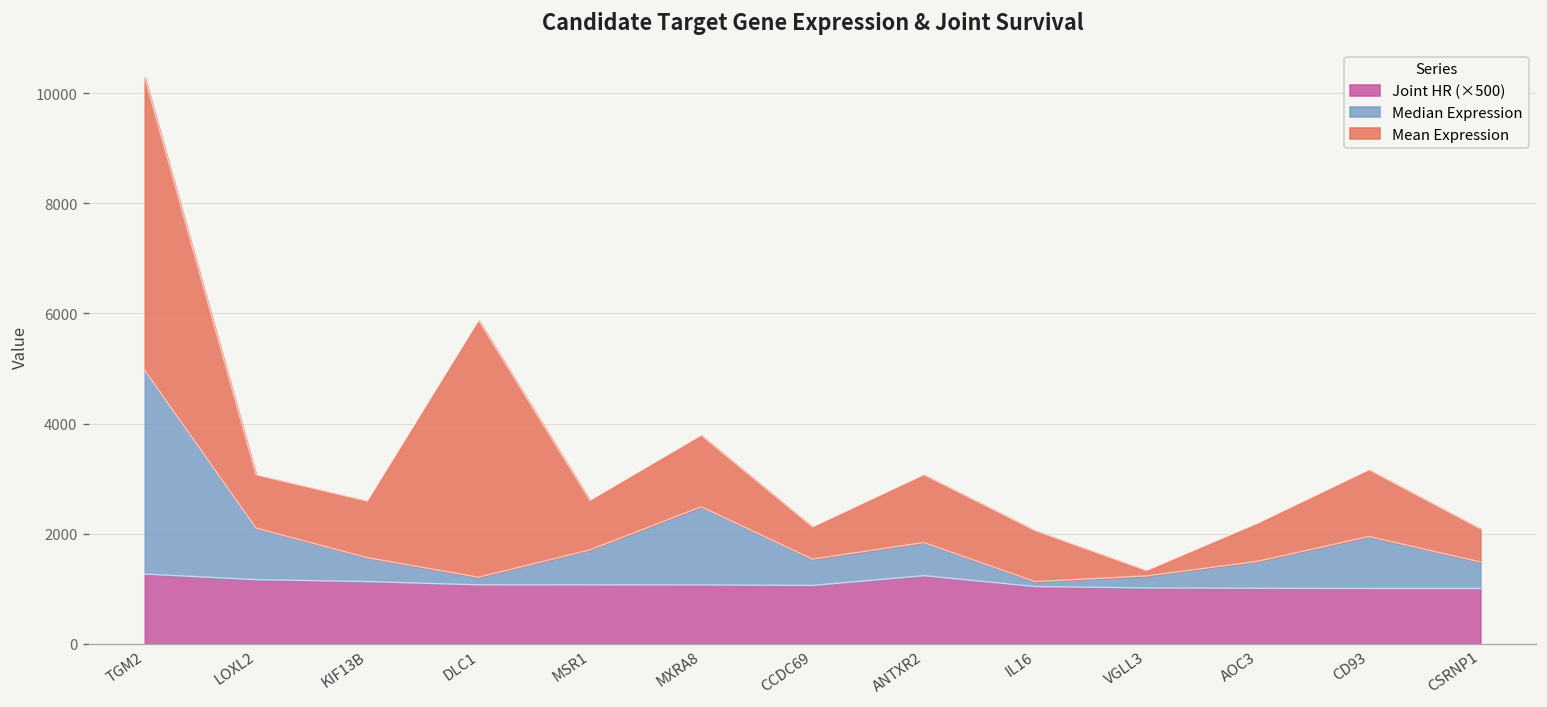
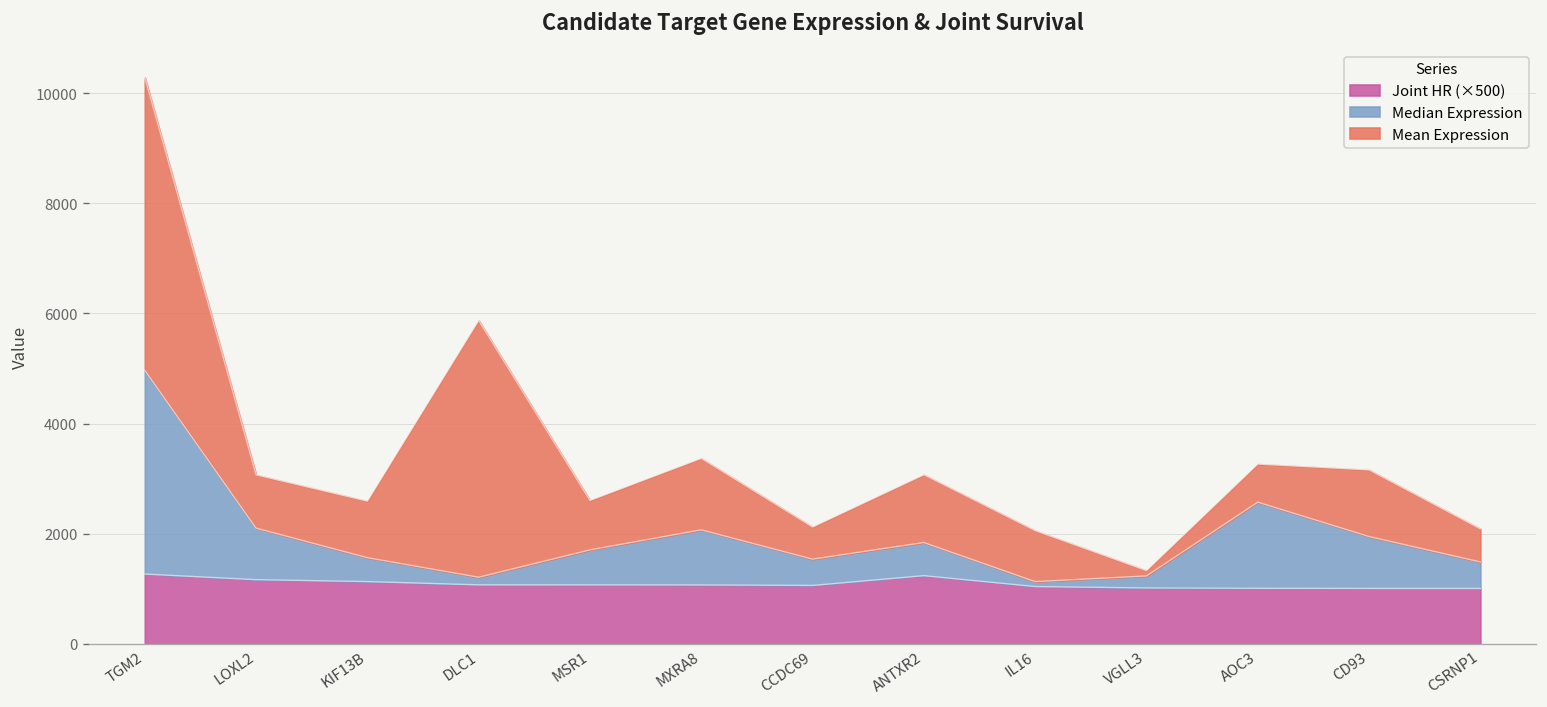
  {
    "Joint HR (×500)": {
      "TGM2": 1300,
      "LOXL2": 1200,
      "KIF13B": 1100,
      "DLC1": 1100,
      "MSR1": 1100,
      "MXRA8": 1100,
      "CCDC69": 1100,
      "ANTXR2": 1200,
      "IL16": 1000,
      "VGLL3": 1000,
      "AOC3": 1000,
      "CD93": 1000,
      "CSRNP1": 1000
    },
    "Median Expression": {
      "TGM2": 3700,
      "LOXL2": 900,
      "KIF13B": 400,
      "DLC1": 100,
      "MSR1": 600,
-     "MXRA8": 1400,
+     "MXRA8": 1000,
      "CCDC69": 500,
      "ANTXR2": 600,
      "IL16": 100,
      "VGLL3": 200,
-     "AOC3": 500,
+     "AOC3": 1600,
      "CD93": 900,
      "CSRNP1": 500
    },
    "Mean Expression": {
      "TGM2": 5300,
      "LOXL2": 1000,
      "KIF13B": 1000,
      "DLC1": 4700,
      "MSR1": 900,
      "MXRA8": 1300,
      "CCDC69": 600,
      "ANTXR2": 1200,
      "IL16": 900,
      "VGLL3": 100,
      "AOC3": 700,
      "CD93": 1200,
      "CSRNP1": 600
    }
  }
